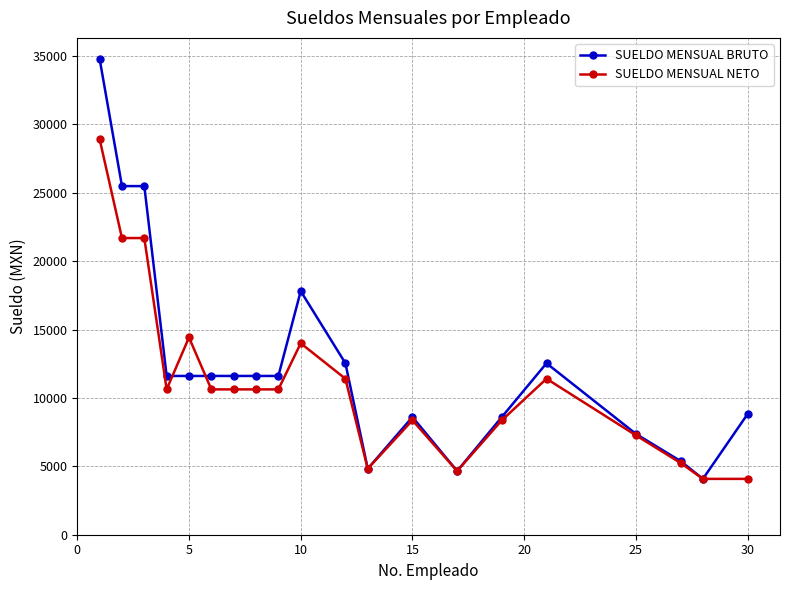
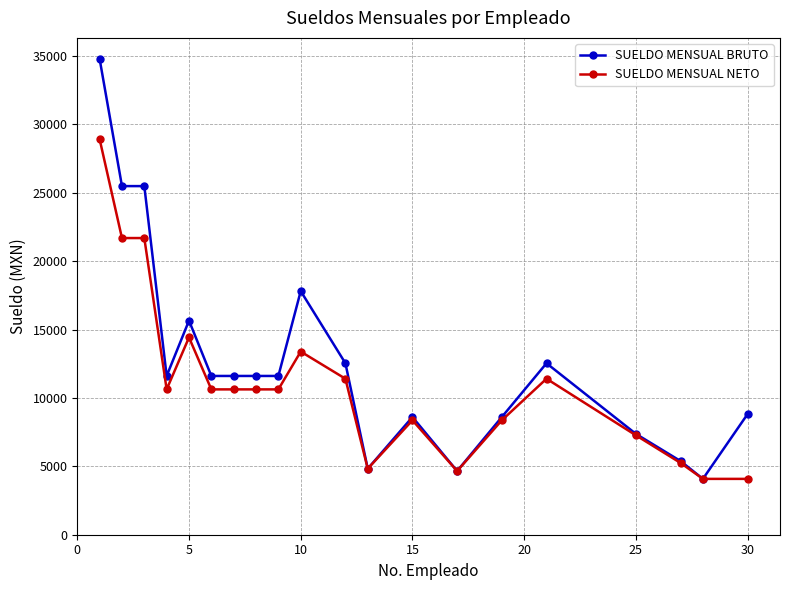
  {
    "SUELDO MENSUAL BRUTO": {
-     "5": 11600,
+     "5": 15700,
      "10": 17800,
      "15": 8600,
      "30": 8800
    },
    "SUELDO MENSUAL NETO": {
      "5": 14400,
-     "10": 14000,
+     "10": 13400,
      "15": 8400,
      "30": 4100
    }
  }
